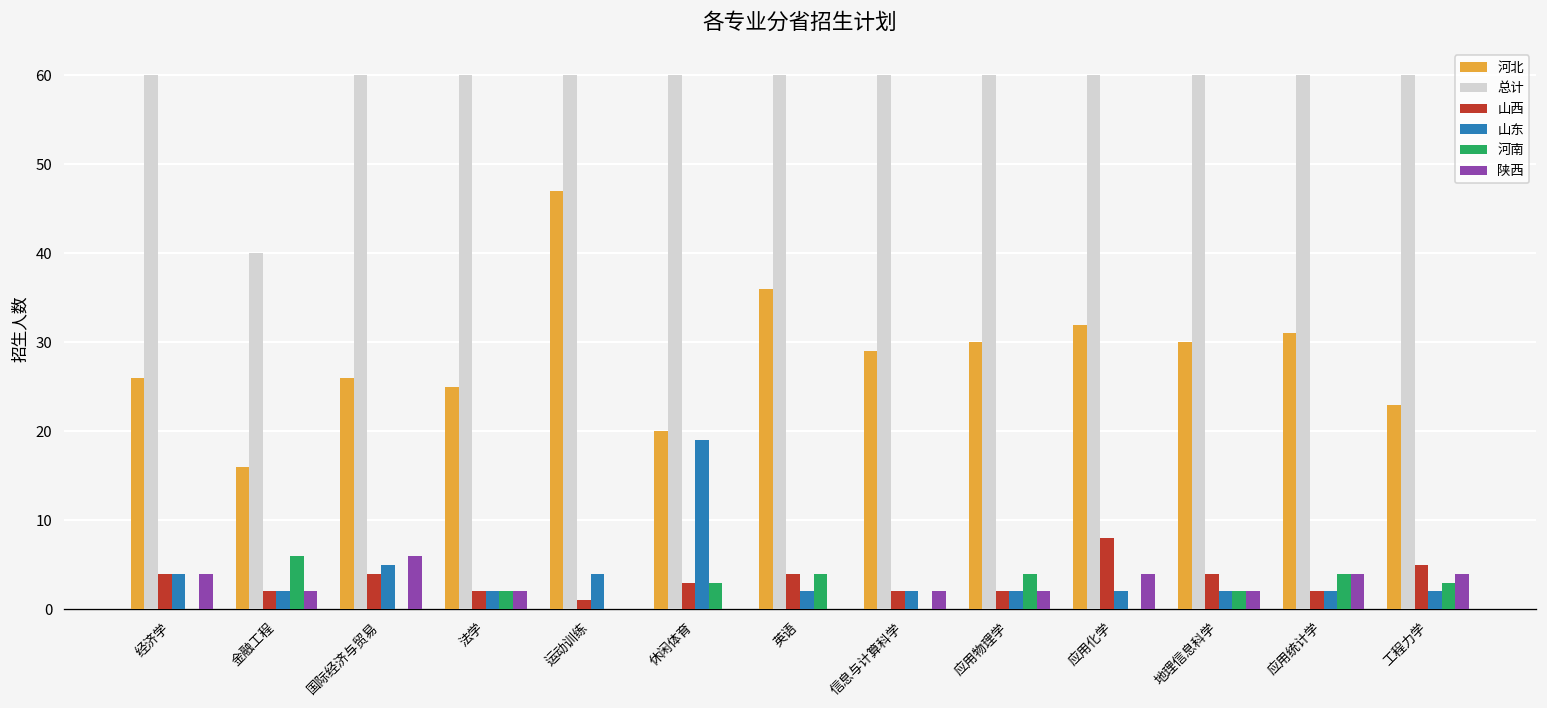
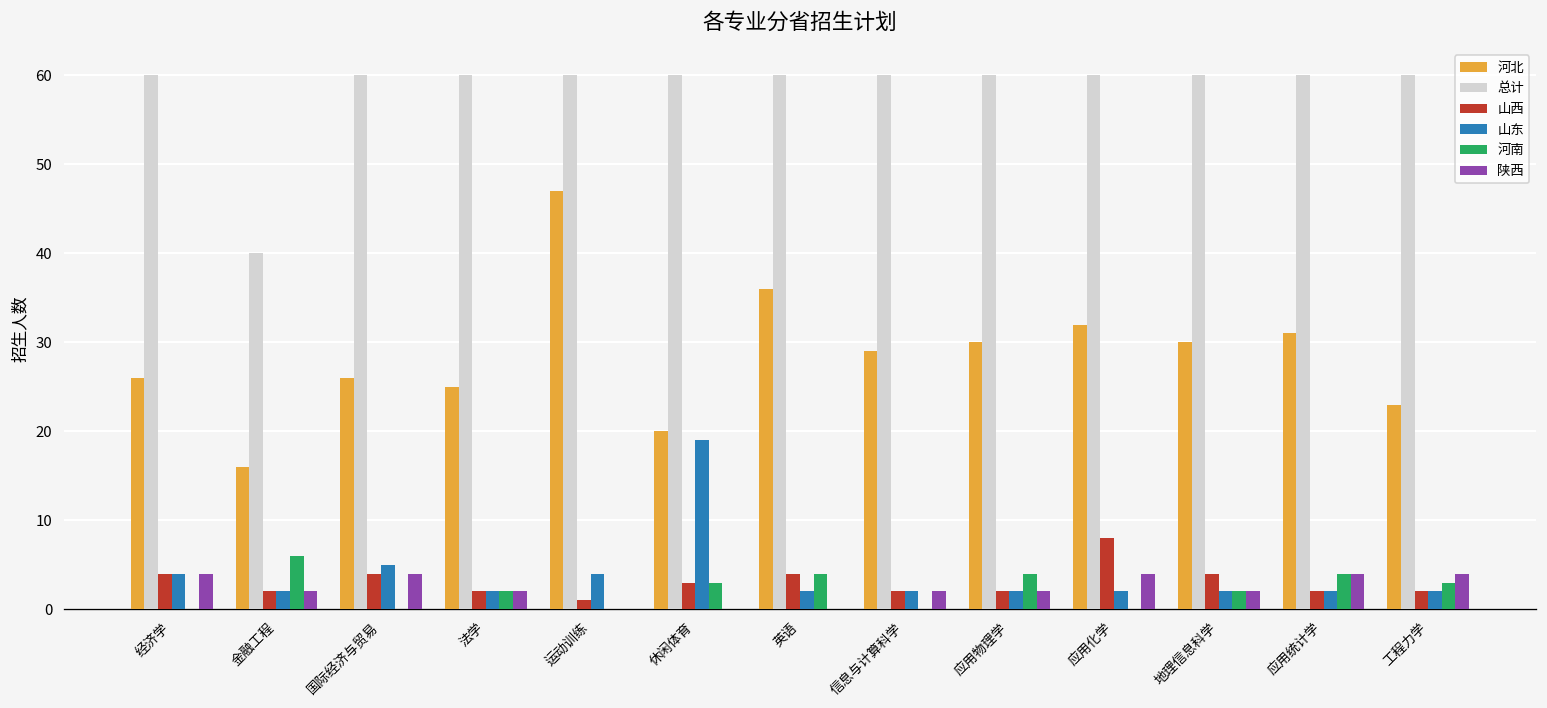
  {
    "河北": {
      "经济学": 26,
      "金融工程": 16,
      "国际经济与贸易": 26,
      "法学": 25,
      "运动训练": 47,
      "休闲体育": 20,
      "英语": 36,
      "信息与计算科学": 29,
      "应用物理学": 30,
      "应用化学": 32,
      "地理信息科学": 30,
      "应用统计学": 31,
      "工程力学": 23
    },
    "总计": {
      "经济学": 60,
      "金融工程": 40,
      "国际经济与贸易": 60,
      "法学": 60,
      "运动训练": 60,
      "休闲体育": 60,
      "英语": 60,
      "信息与计算科学": 60,
      "应用物理学": 60,
      "应用化学": 60,
      "地理信息科学": 60,
      "应用统计学": 60,
      "工程力学": 60
    },
    "山西": {
      "经济学": 4,
      "金融工程": 2,
      "国际经济与贸易": 4,
      "法学": 2,
      "运动训练": 1,
      "休闲体育": 3,
      "英语": 4,
      "信息与计算科学": 2,
      "应用物理学": 2,
      "应用化学": 8,
      "地理信息科学": 4,
      "应用统计学": 2,
-     "工程力学": 5
+     "工程力学": 2
    },
    "山东": {
      "经济学": 4,
      "金融工程": 2,
      "国际经济与贸易": 5,
      "法学": 2,
      "运动训练": 4,
      "休闲体育": 19,
      "英语": 2,
      "信息与计算科学": 2,
      "应用物理学": 2,
      "应用化学": 2,
      "地理信息科学": 2,
      "应用统计学": 2,
      "工程力学": 2
    },
    "河南": {
      "经济学": 0,
      "金融工程": 6,
      "国际经济与贸易": 0,
      "法学": 2,
      "运动训练": 0,
      "休闲体育": 3,
      "英语": 4,
      "信息与计算科学": 0,
      "应用物理学": 4,
      "应用化学": 0,
      "地理信息科学": 2,
      "应用统计学": 4,
      "工程力学": 3
    },
    "陕西": {
      "经济学": 4,
      "金融工程": 2,
-     "国际经济与贸易": 6,
+     "国际经济与贸易": 4,
      "法学": 2,
      "运动训练": 0,
      "休闲体育": 0,
      "英语": 0,
      "信息与计算科学": 2,
      "应用物理学": 2,
      "应用化学": 4,
      "地理信息科学": 2,
      "应用统计学": 4,
      "工程力学": 4
    }
  }
